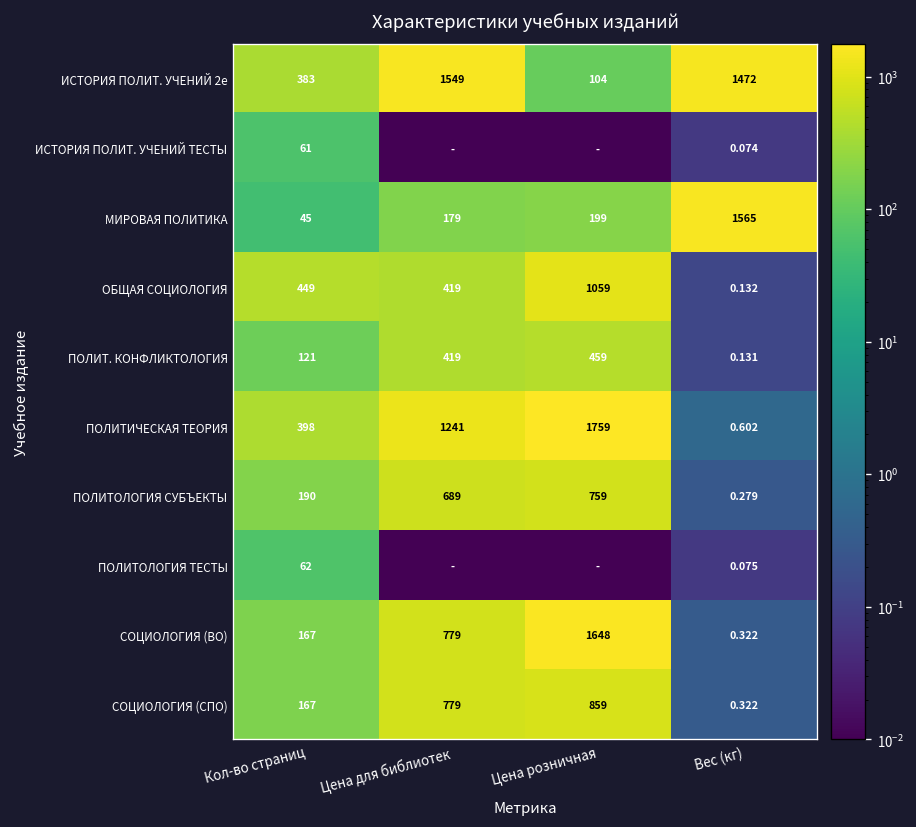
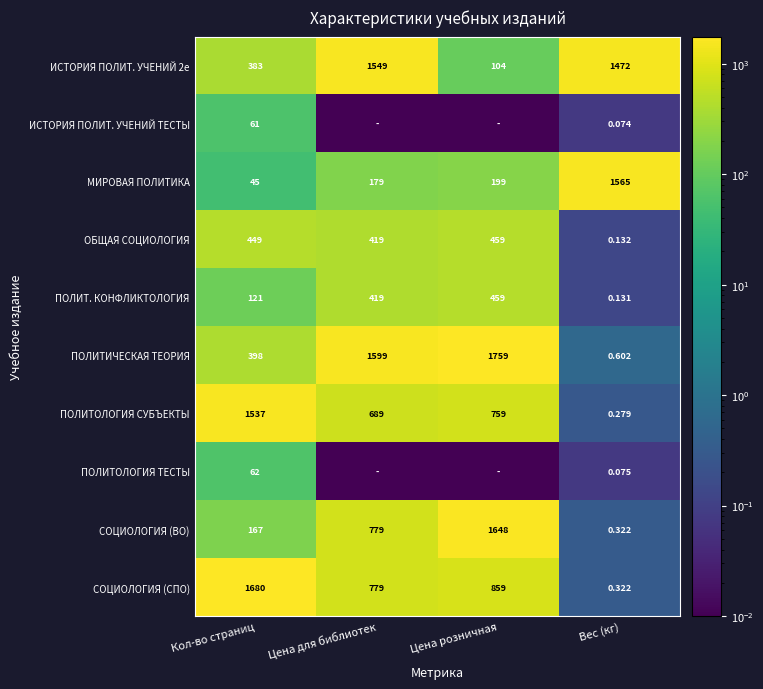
  {
    "ИСТОРИЯ ПОЛИТ. УЧЕНИЙ 2е": {
      "Кол-во страниц": 383,
      "Цена для библиотек": 1549,
      "Цена розничная": 104,
      "Вес (кг)": 1472
    },
    "ИСТОРИЯ ПОЛИТ. УЧЕНИЙ ТЕСТЫ": {
      "Кол-во страниц": 61,
      "Вес (кг)": 0.074
    },
    "МИРОВАЯ ПОЛИТИКА": {
      "Кол-во страниц": 45,
      "Цена для библиотек": 179,
      "Цена розничная": 199,
      "Вес (кг)": 1565
    },
    "ОБЩАЯ СОЦИОЛОГИЯ": {
      "Кол-во страниц": 449,
      "Цена для библиотек": 419,
-     "Цена розничная": 1059,
+     "Цена розничная": 459,
      "Вес (кг)": 0.132
    },
    "ПОЛИТ. КОНФЛИКТОЛОГИЯ": {
      "Кол-во страниц": 121,
      "Цена для библиотек": 419,
      "Цена розничная": 459,
      "Вес (кг)": 0.131
    },
    "ПОЛИТИЧЕСКАЯ ТЕОРИЯ": {
      "Кол-во страниц": 398,
-     "Цена для библиотек": 1241,
+     "Цена для библиотек": 1599,
      "Цена розничная": 1759,
      "Вес (кг)": 0.602
    },
    "ПОЛИТОЛОГИЯ СУБЪЕКТЫ": {
-     "Кол-во страниц": 190,
+     "Кол-во страниц": 1537,
      "Цена для библиотек": 689,
      "Цена розничная": 759,
      "Вес (кг)": 0.279
    },
    "ПОЛИТОЛОГИЯ ТЕСТЫ": {
      "Кол-во страниц": 62,
      "Вес (кг)": 0.075
    },
    "СОЦИОЛОГИЯ (ВО)": {
      "Кол-во страниц": 167,
      "Цена для библиотек": 779,
      "Цена розничная": 1648,
      "Вес (кг)": 0.322
    },
    "СОЦИОЛОГИЯ (СПО)": {
-     "Кол-во страниц": 167,
+     "Кол-во страниц": 1680,
      "Цена для библиотек": 779,
      "Цена розничная": 859,
      "Вес (кг)": 0.322
    }
  }
